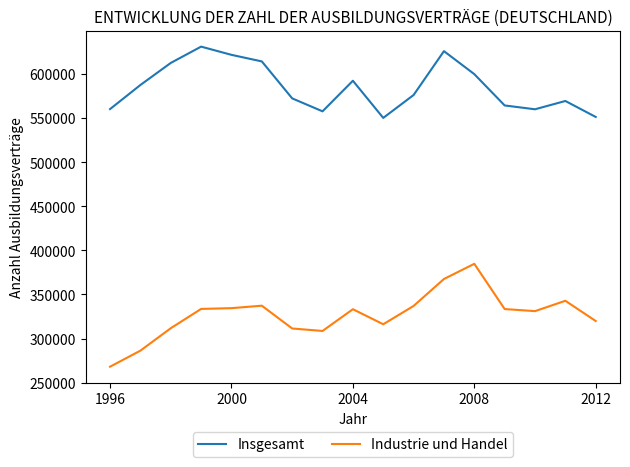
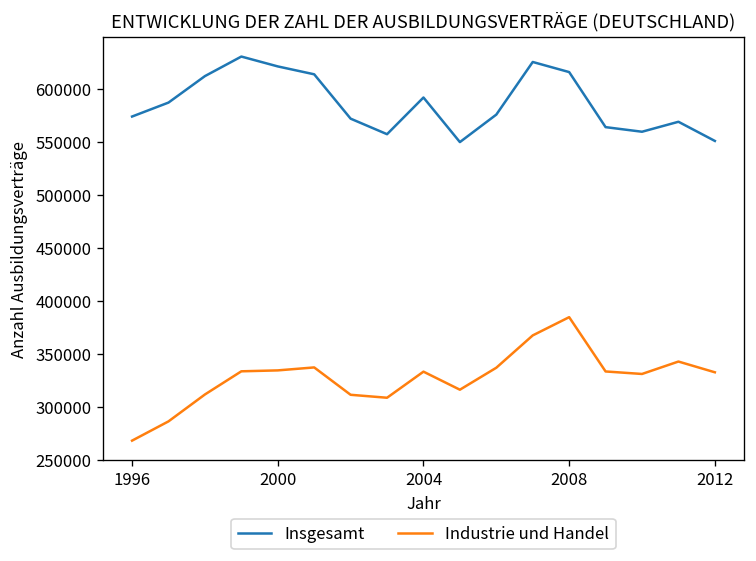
  {
    "Insgesamt": {
-     "1996": 560000,
+     "1996": 570000,
      "2000": 620000,
      "2004": 590000,
-     "2008": 600000,
+     "2008": 620000,
      "2012": 550000
    },
    "Industrie und Handel": {
      "1996": 270000,
      "2000": 330000,
      "2004": 330000,
      "2008": 380000,
-     "2012": 320000
+     "2012": 330000
    }
  }
